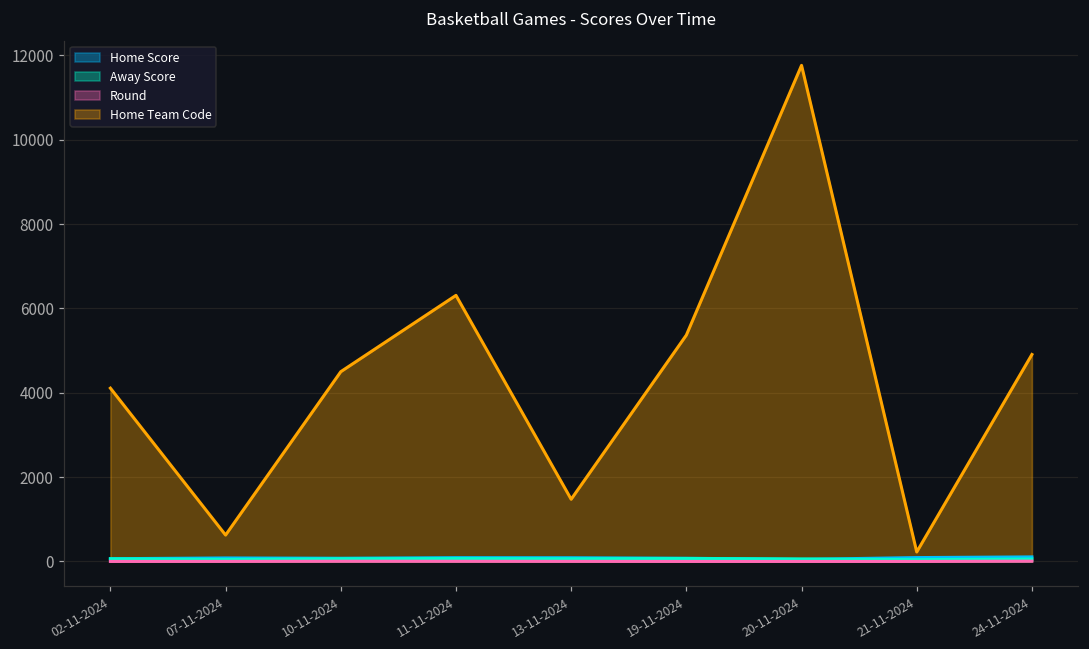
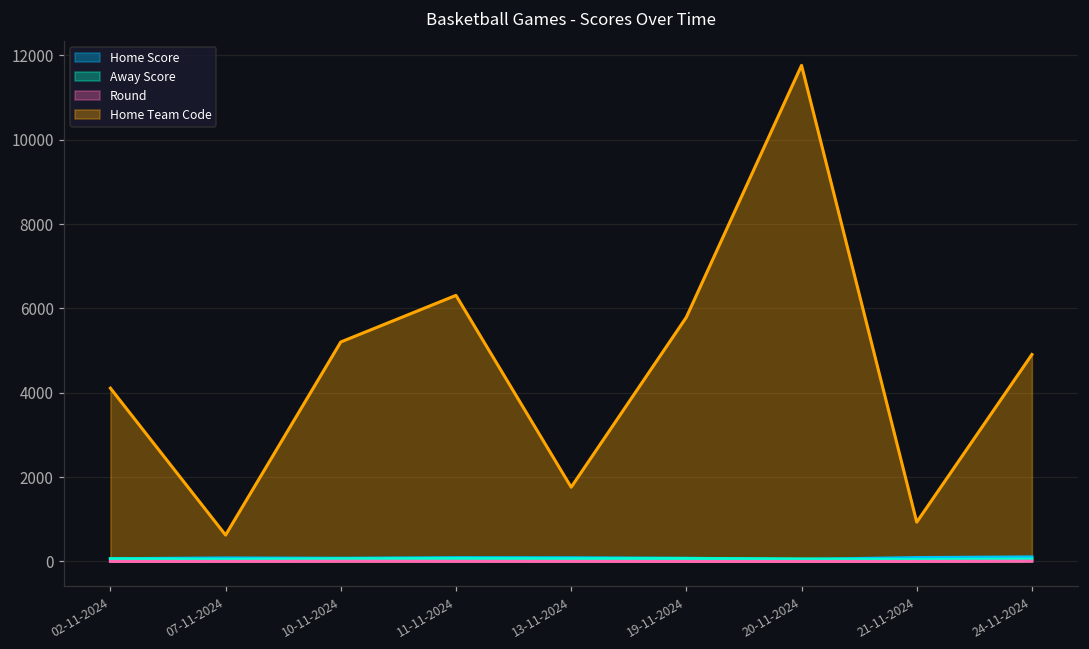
  {
    "Round": {
      "19-11-2024": 0
    },
    "Home Team Code": {
      "02-11-2024": 4100,
      "07-11-2024": 600,
-     "10-11-2024": 4500,
+     "10-11-2024": 5200,
      "11-11-2024": 6300,
-     "13-11-2024": 1500,
-     "19-11-2024": 5400,
+     "13-11-2024": 1800,
+     "19-11-2024": 5800,
      "20-11-2024": 11800,
-     "21-11-2024": 200,
+     "21-11-2024": 900,
      "24-11-2024": 4900
    }
  }
